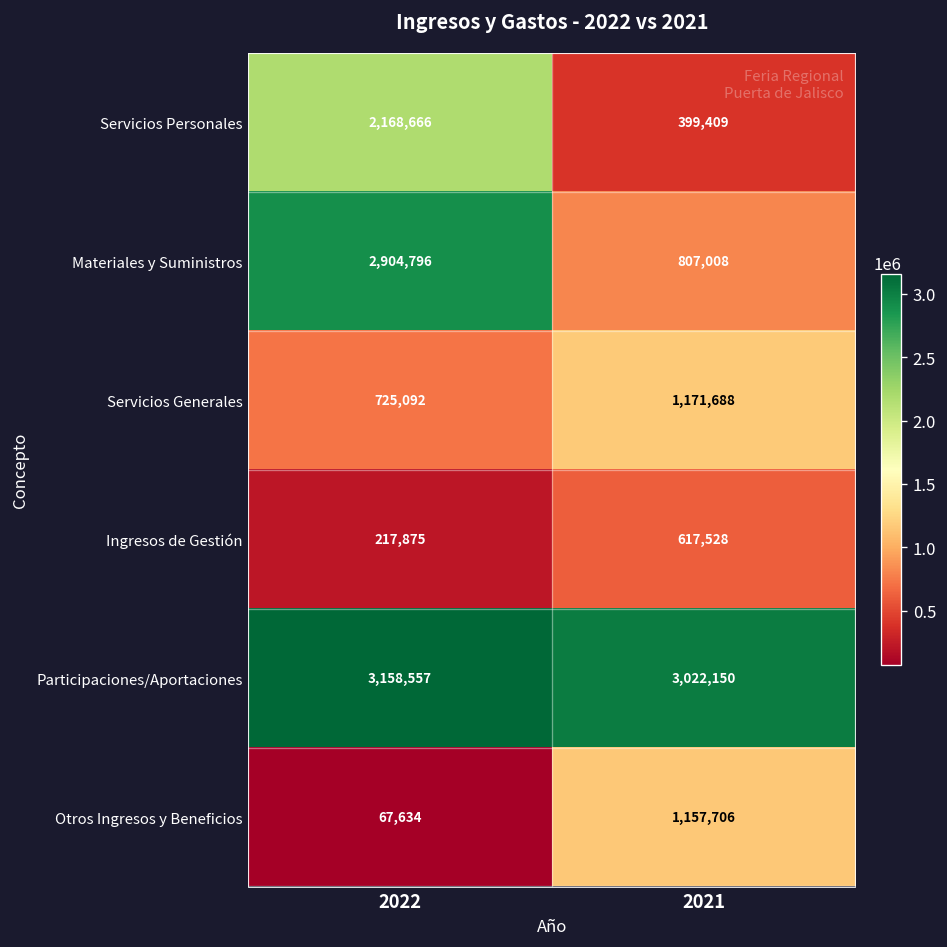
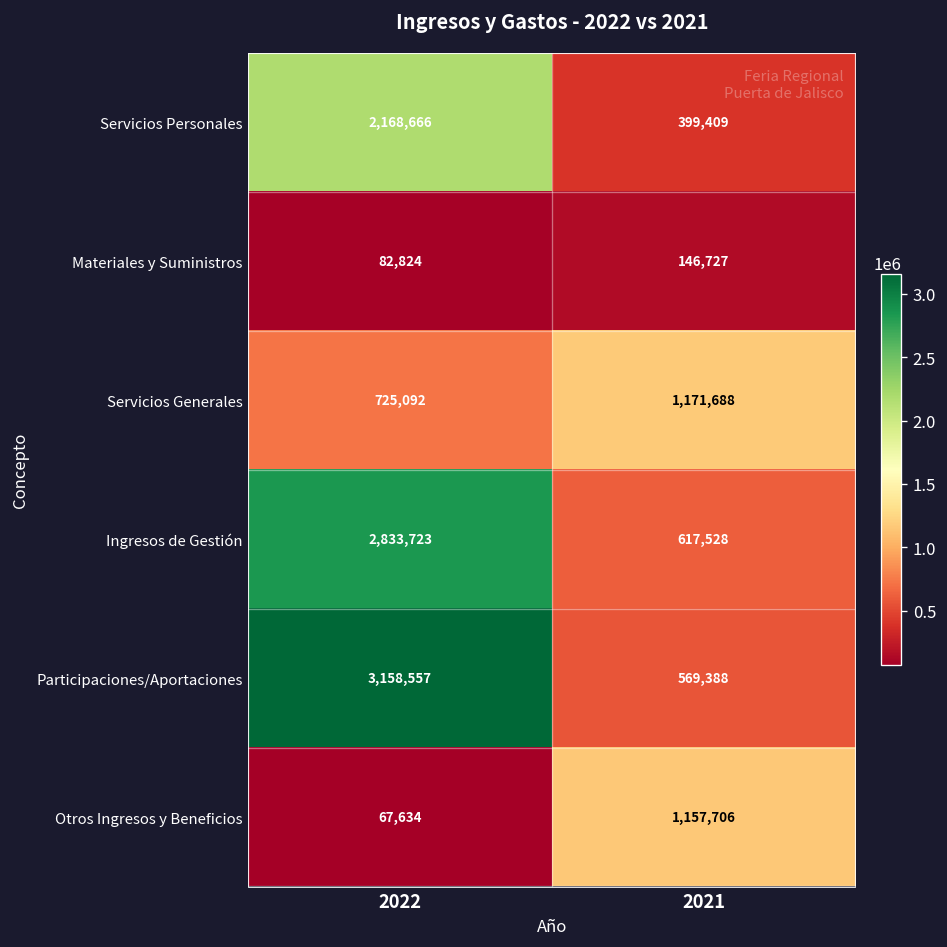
  {
    "Servicios Personales": {
      "2022": "2,168,666"
    },
    "Materiales y Suministros": {
-     "2022": "2,904,796",
-     "2021": "807,008"
+     "2022": "82,824",
+     "2021": "146,727"
    },
    "Servicios Generales": {
      "2022": "725,092",
      "2021": "1,171,688"
    },
    "Ingresos de Gestión": {
-     "2022": "217,875",
+     "2022": "2,833,723",
      "2021": "617,528"
    },
    "Participaciones/Aportaciones": {
      "2022": "3,158,557",
-     "2021": "3,022,150"
+     "2021": "569,388"
    },
    "Otros Ingresos y Beneficios": {
      "2022": "67,634",
      "2021": "1,157,706"
    }
  }
